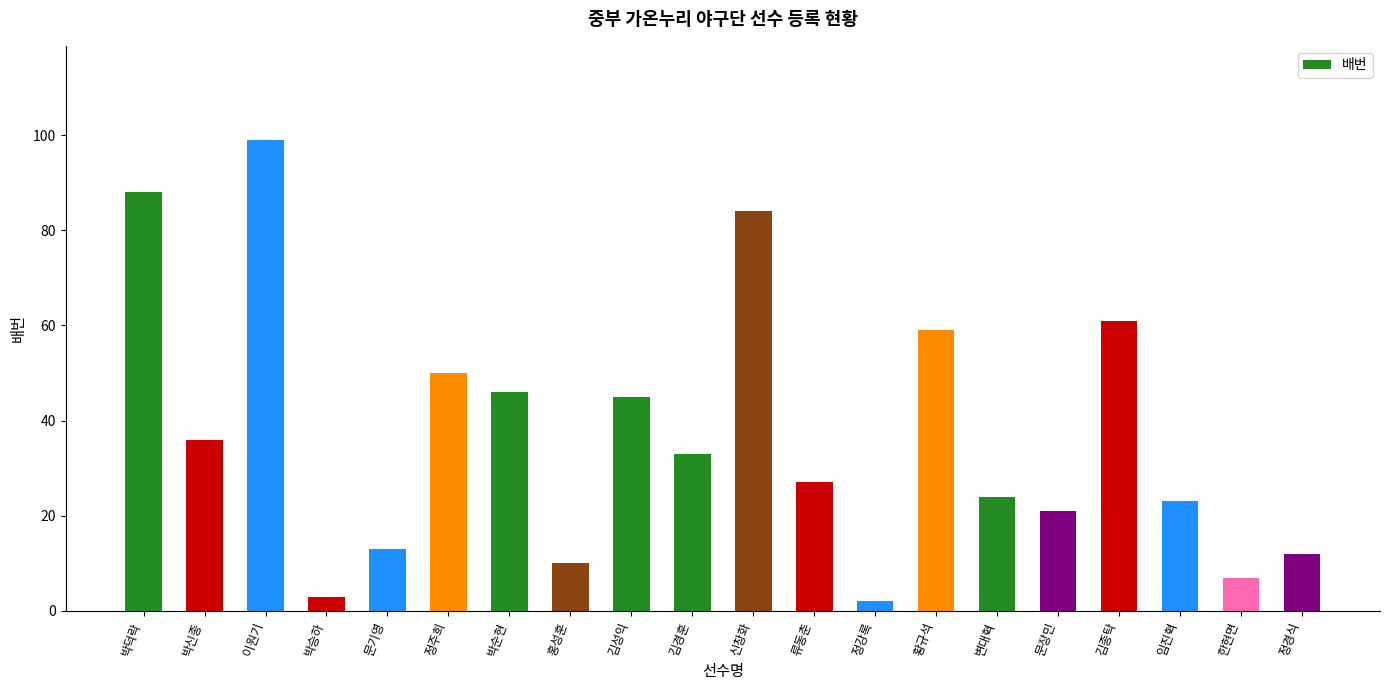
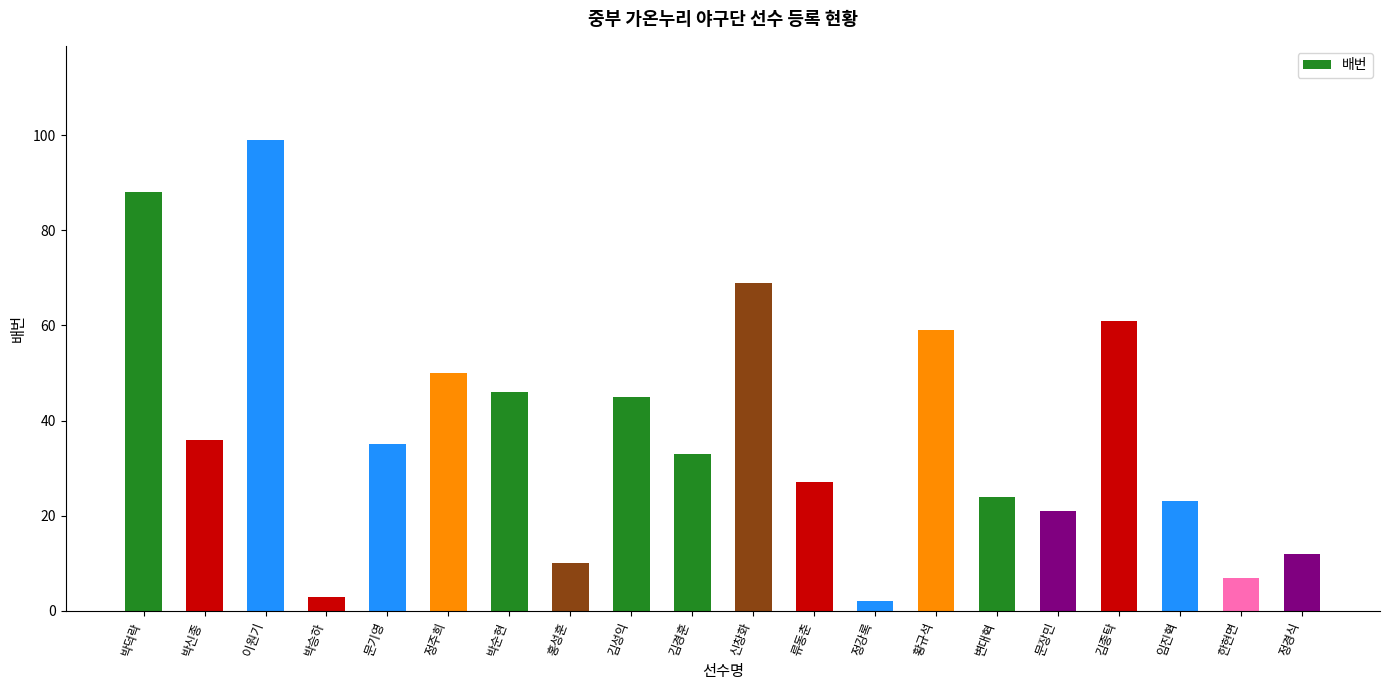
  {
    "박덕락": 88,
    "박신종": 36,
    "이원기": 99,
    "박승하": 3,
-   "문기영": 13,
+   "문기영": 35,
    "정주희": 50,
    "박순현": 46,
    "홍성훈": 10,
    "김성익": 45,
    "김경훈": 33,
-   "신창화": 84,
+   "신창화": 69,
    "류동춘": 27,
    "정강록": 2,
    "황규석": 59,
    "변대혁": 24,
    "문장민": 21,
    "김종탁": 61,
    "임진혁": 23,
    "한현면": 7,
    "정경식": 12
  }
